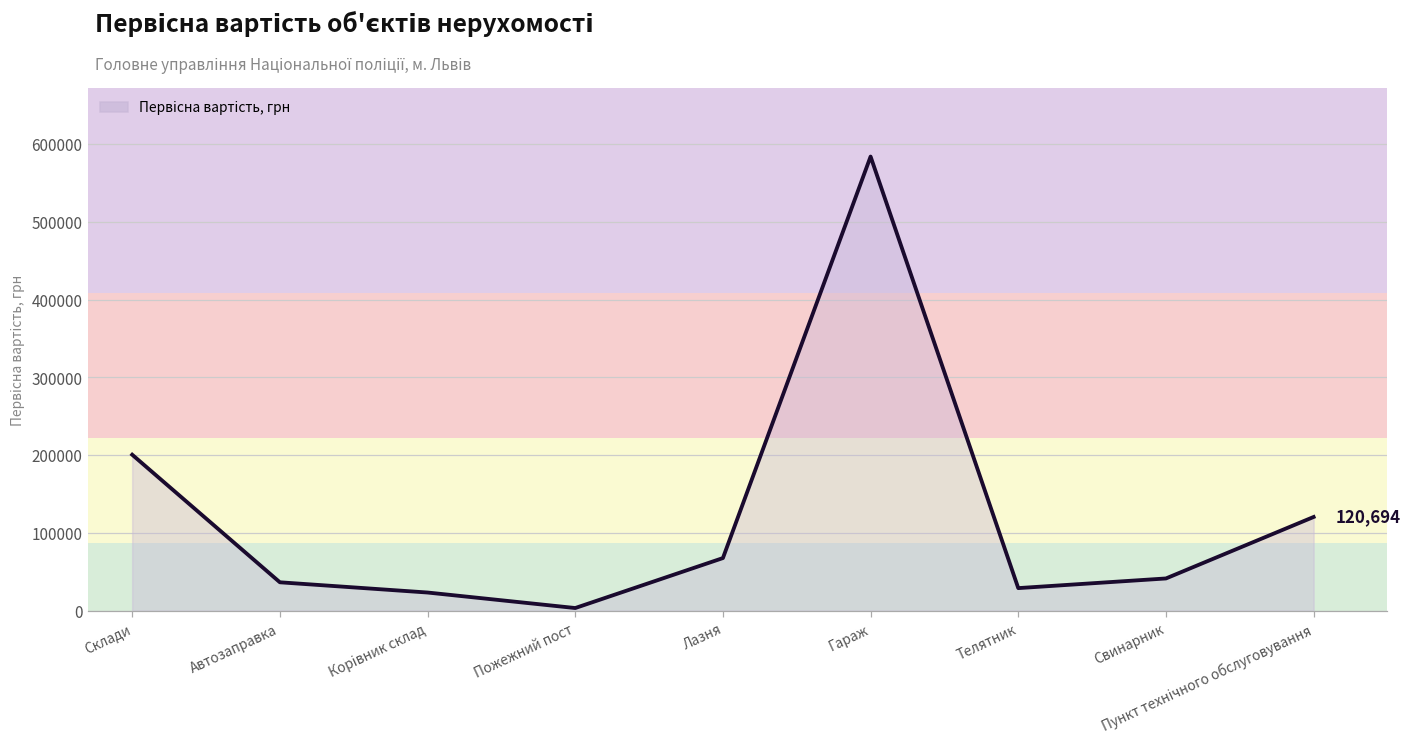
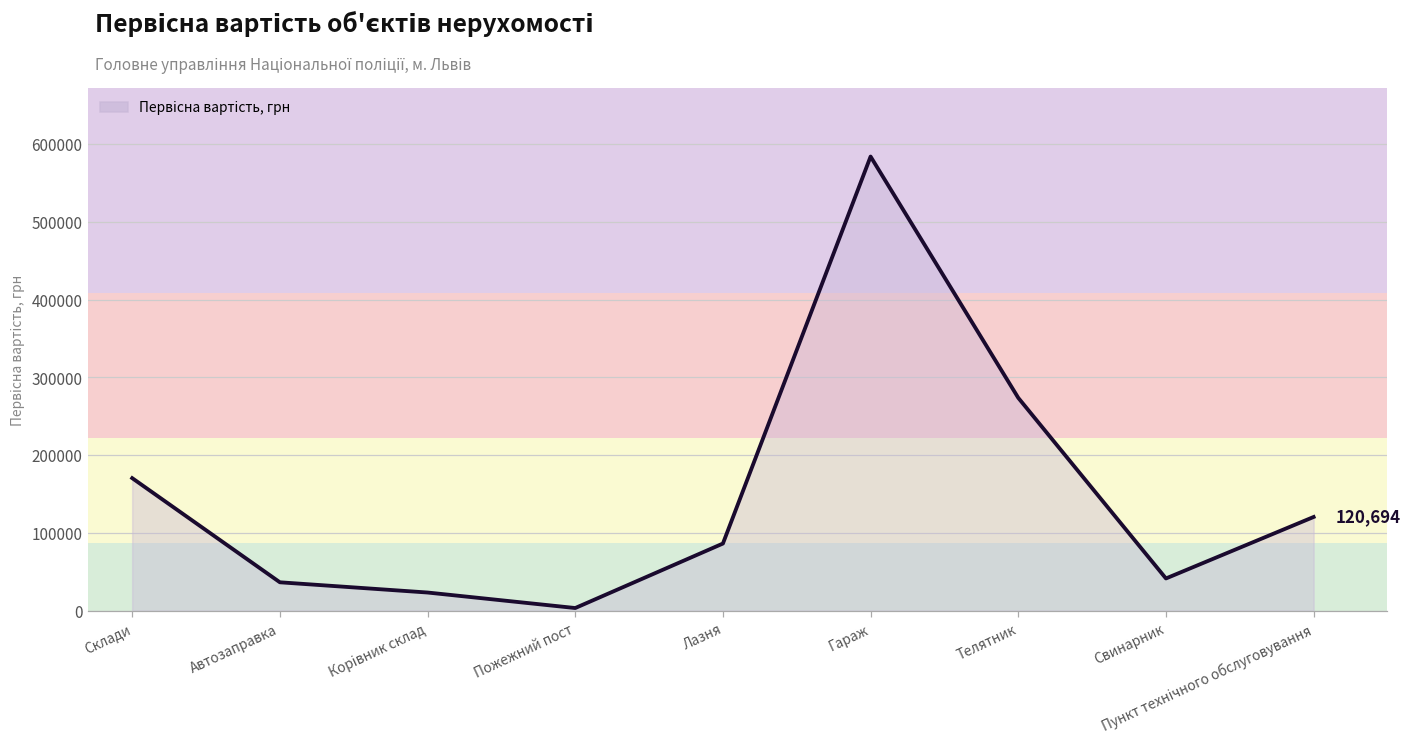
  {
-   "Cклади": 200000,
+   "Cклади": 170000,
    "Автозаправка": 40000,
    "Корівник склад": 20000,
    "Пожежний пост": 0,
-   "Лазня": 70000,
+   "Лазня": 90000,
    "Гараж": 580000,
-   "Телятник": 30000,
+   "Телятник": 270000,
    "Свинарник": 40000
  }
